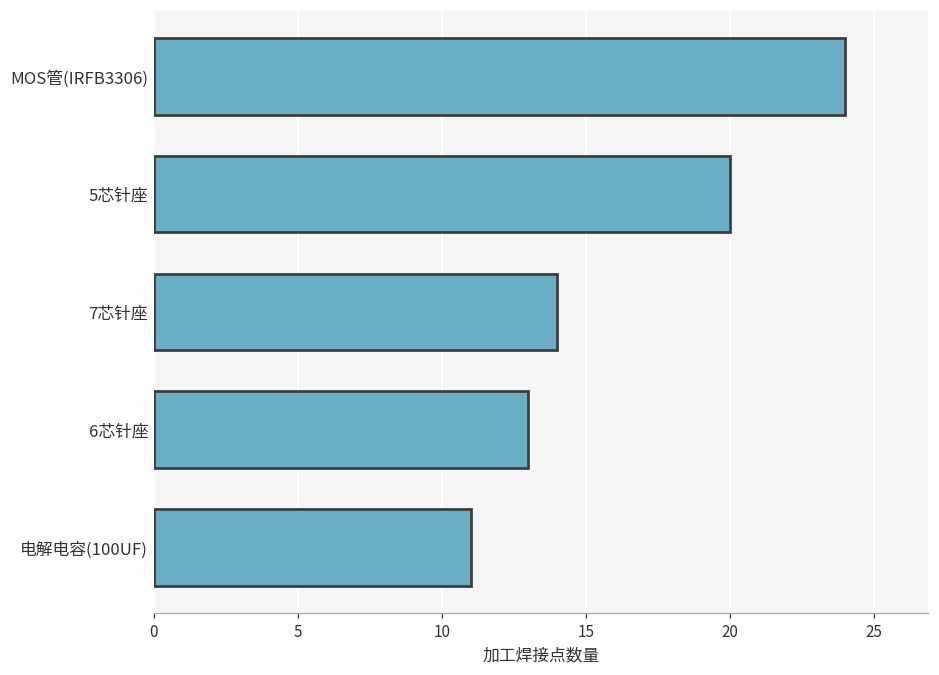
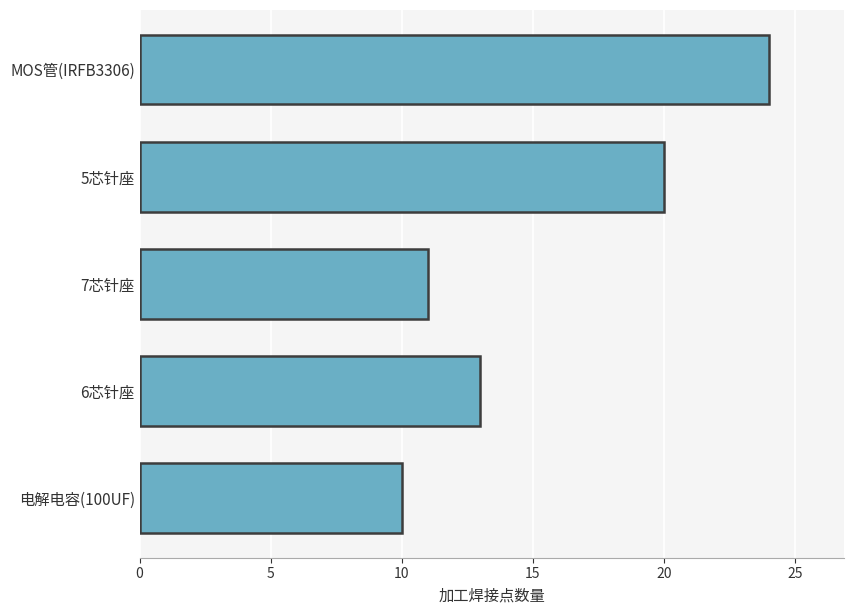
  {
    "MOS管(IRFB3306)": 24,
    "5芯针座": 20,
-   "7芯针座": 14,
+   "7芯针座": 11,
    "6芯针座": 13,
-   "电解电容(100UF)": 11
+   "电解电容(100UF)": 10
  }
